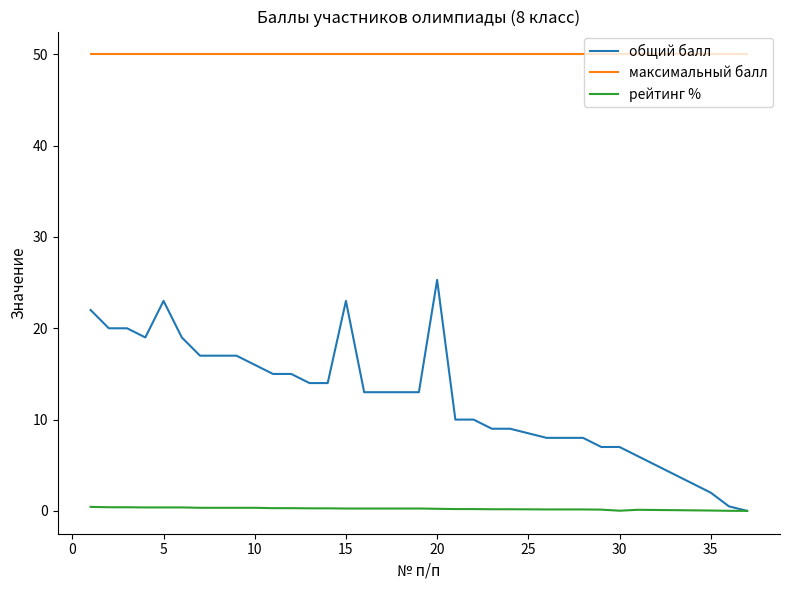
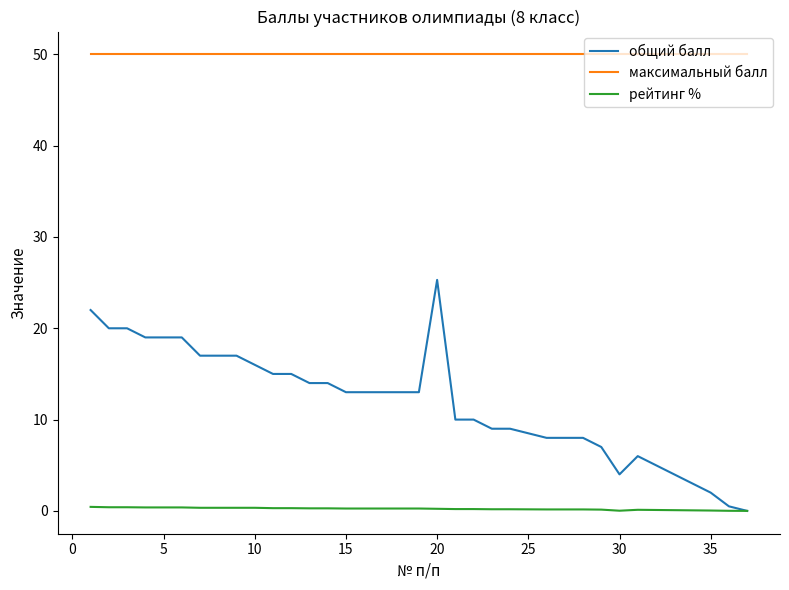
  {
    "общий балл": {
-     "5": 23,
+     "5": 19,
      "10": 16,
-     "15": 23,
+     "15": 13,
      "20": 25,
      "25": 9,
-     "30": 7,
+     "30": 4,
      "35": 2
    },
    "максимальный балл": {
      "5": 50,
      "10": 50,
      "15": 50,
      "20": 50,
      "25": 50
    },
    "рейтинг %": {
      "5": 0,
      "10": 0,
      "15": 0,
      "20": 0,
      "25": 0,
      "30": 0,
      "35": 0
    }
  }
